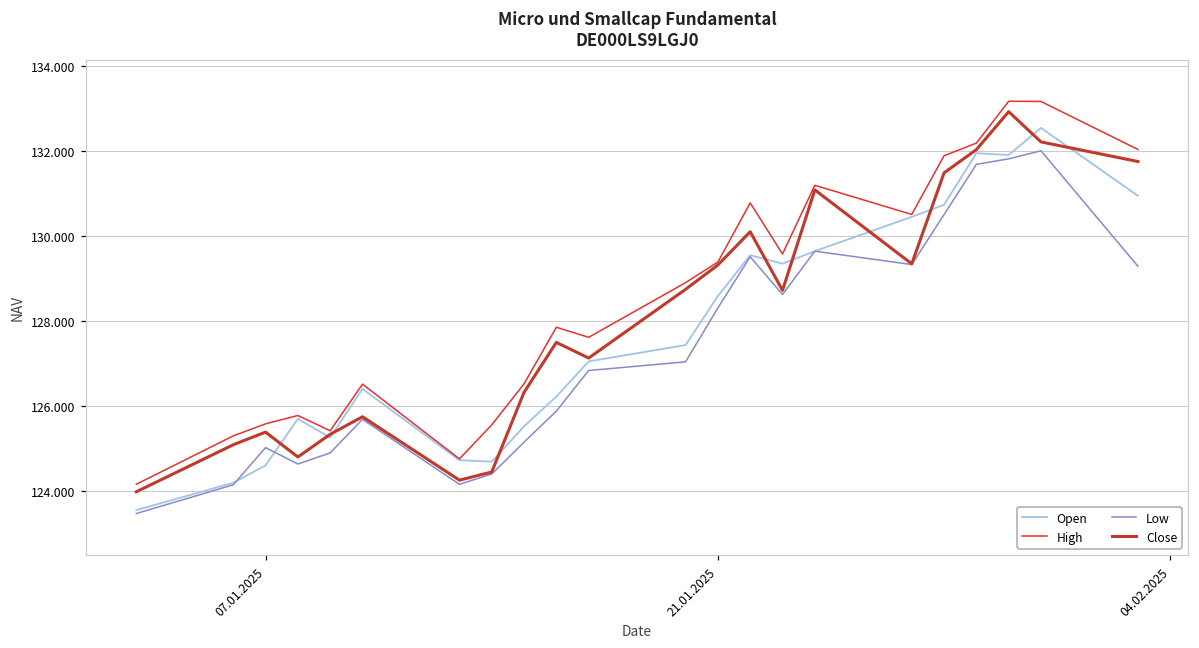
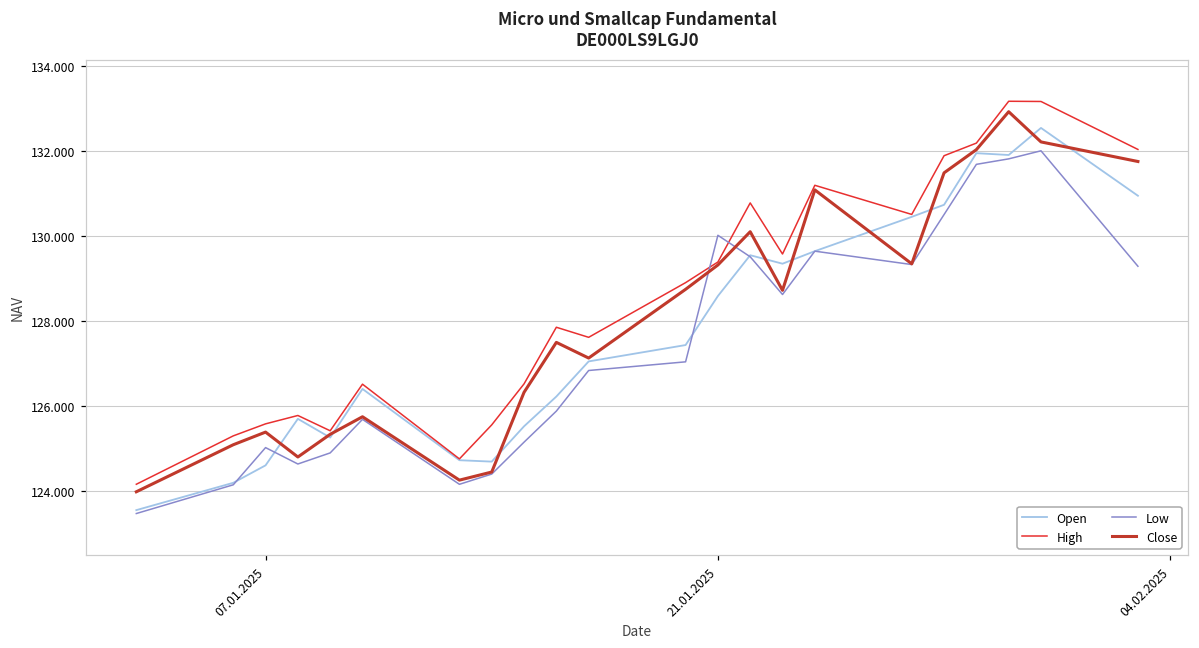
  {
    "Open": {
      "07.01.2025": 124.6,
      "21.01.2025": 128.6
    },
    "Low": {
      "07.01.2025": 125.0,
-     "21.01.2025": 128.3
+     "21.01.2025": 130.0
    }
  }
